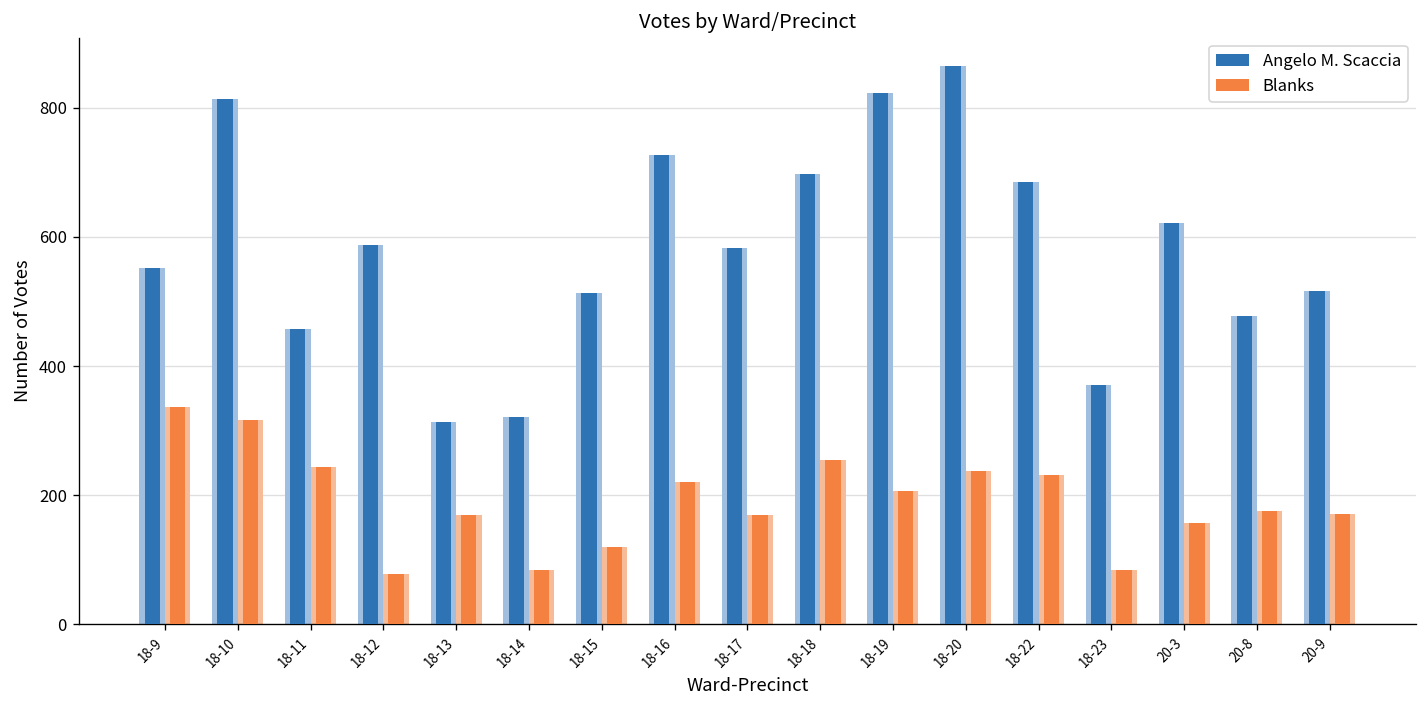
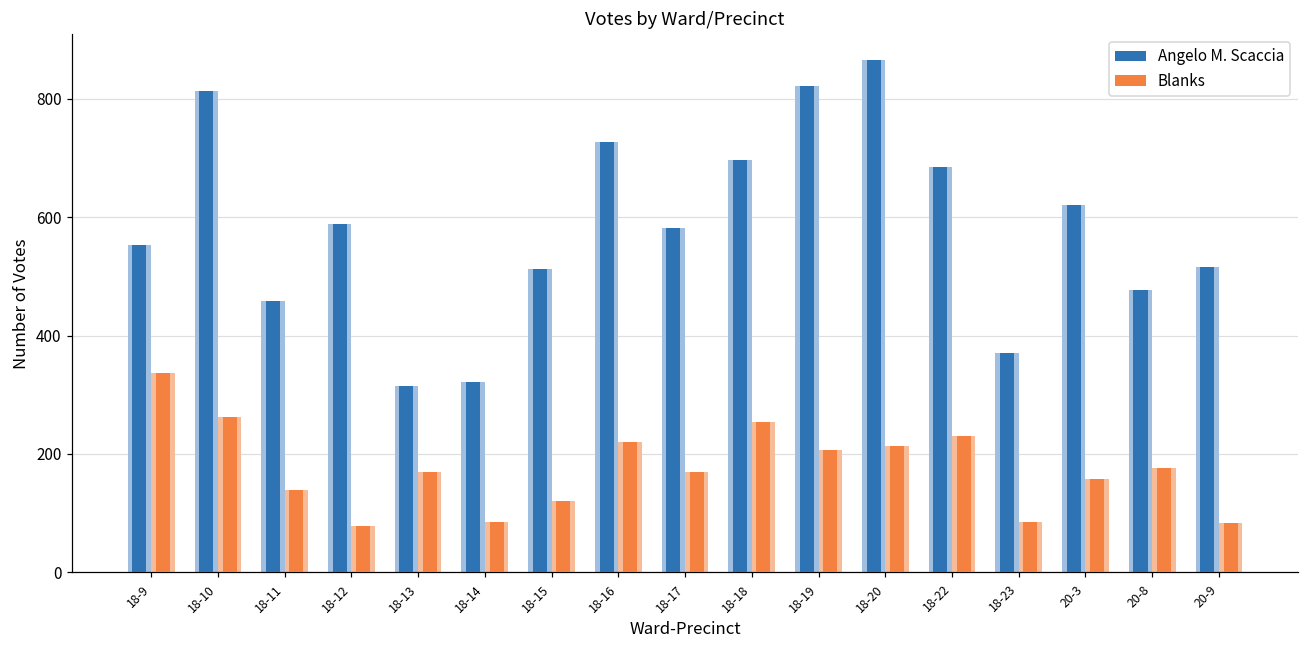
  {
    "Blanks": {
      "18-9": 340,
-     "18-10": 320,
-     "18-11": 240,
+     "18-10": 260,
+     "18-11": 140,
      "18-12": 80,
      "18-13": 170,
      "18-14": 90,
      "18-15": 120,
      "18-16": 220,
      "18-17": 170,
      "18-18": 250,
      "18-19": 210,
-     "18-20": 240,
+     "18-20": 210,
      "18-22": 230,
      "18-23": 90,
      "20-3": 160,
      "20-8": 180,
-     "20-9": 170
+     "20-9": 80
    },
    "Angelo M. Scaccia": {
      "18-9": 550,
      "18-10": 810,
      "18-11": 460,
      "18-12": 590,
      "18-13": 310,
      "18-14": 320,
      "18-15": 510,
      "18-16": 730,
      "18-17": 580,
      "18-18": 700,
      "18-19": 820,
      "18-20": 870,
      "18-22": 690,
      "18-23": 370,
      "20-3": 620,
      "20-8": 480,
      "20-9": 520
    }
  }
